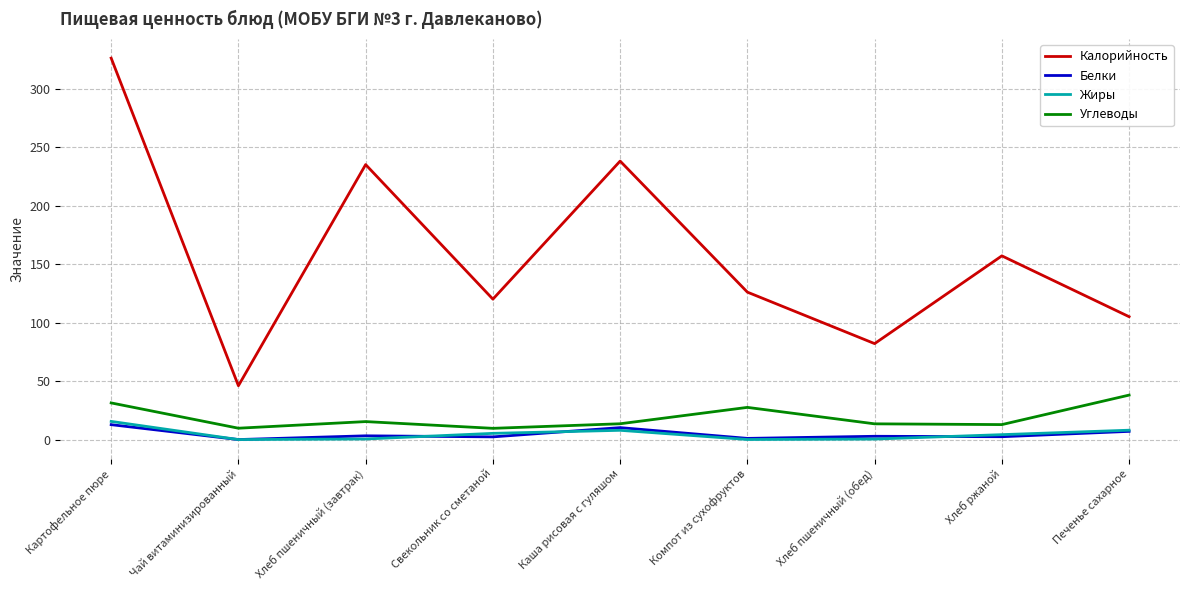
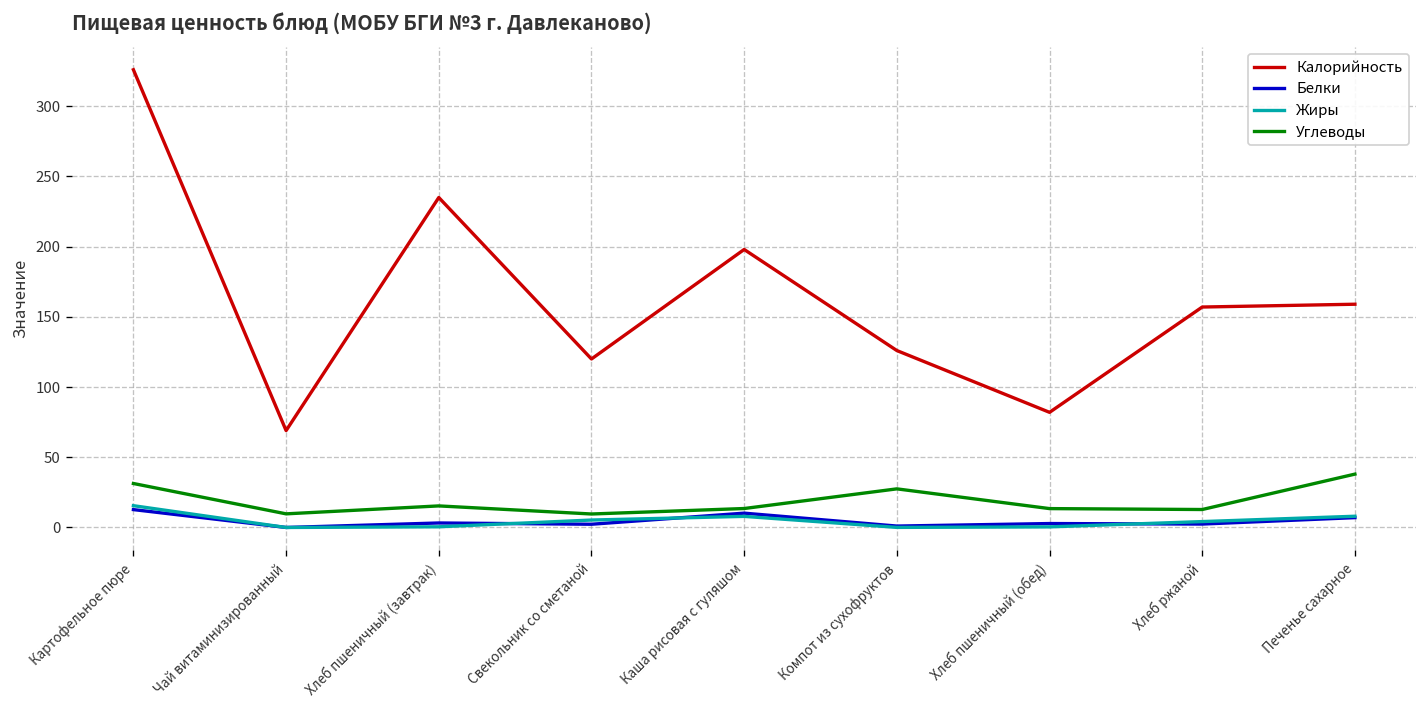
  {
    "Калорийность": {
      "Картофельное пюре": 326,
-     "Чай витаминизированный": 46,
+     "Чай витаминизированный": 69,
      "Хлеб пшеничный (завтрак)": 235,
      "Свекольник со сметаной": 120,
-     "Каша рисовая с гуляшом": 238,
+     "Каша рисовая с гуляшом": 198,
      "Компот из сухофруктов": 126,
      "Хлеб пшеничный (обед)": 82,
      "Хлеб ржаной": 157,
-     "Печенье сахарное": 105
+     "Печенье сахарное": 159
    },
    "Белки": {
      "Картофельное пюре": 13,
      "Хлеб пшеничный (завтрак)": 3,
      "Свекольник со сметаной": 2,
      "Каша рисовая с гуляшом": 10,
      "Хлеб пшеничный (обед)": 3
    },
    "Жиры": {
      "Картофельное пюре": 16,
      "Хлеб пшеничный (завтрак)": 0,
      "Свекольник со сметаной": 5,
      "Каша рисовая с гуляшом": 8,
      "Хлеб пшеничный (обед)": 0
    },
    "Углеводы": {
      "Картофельное пюре": 31,
      "Чай витаминизированный": 10,
      "Хлеб пшеничный (завтрак)": 15,
      "Свекольник со сметаной": 10,
      "Каша рисовая с гуляшом": 14,
      "Компот из сухофруктов": 28,
      "Хлеб пшеничный (обед)": 13,
      "Хлеб ржаной": 13,
      "Печенье сахарное": 38
    }
  }
